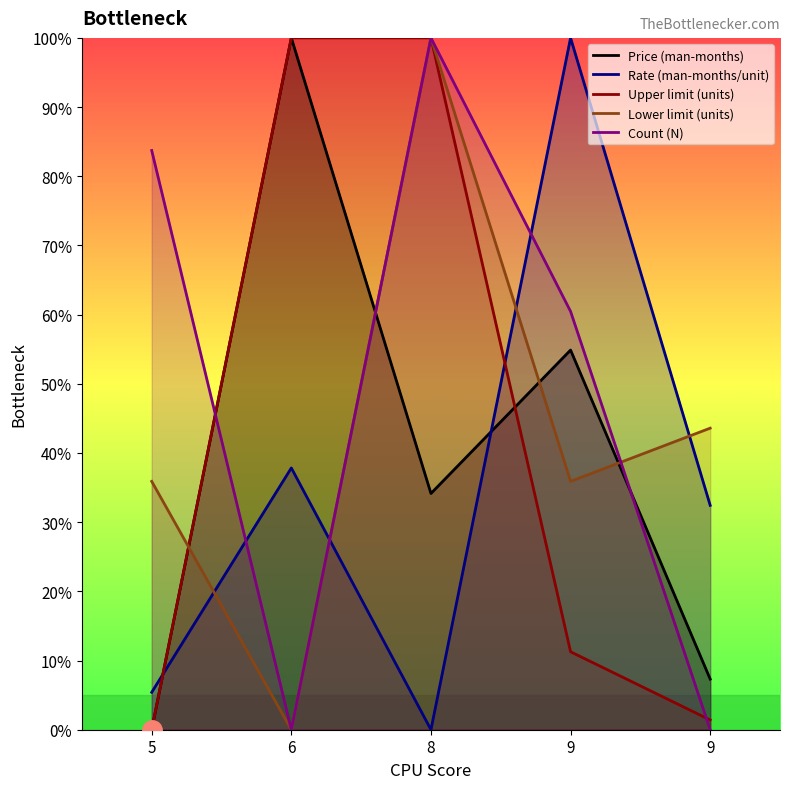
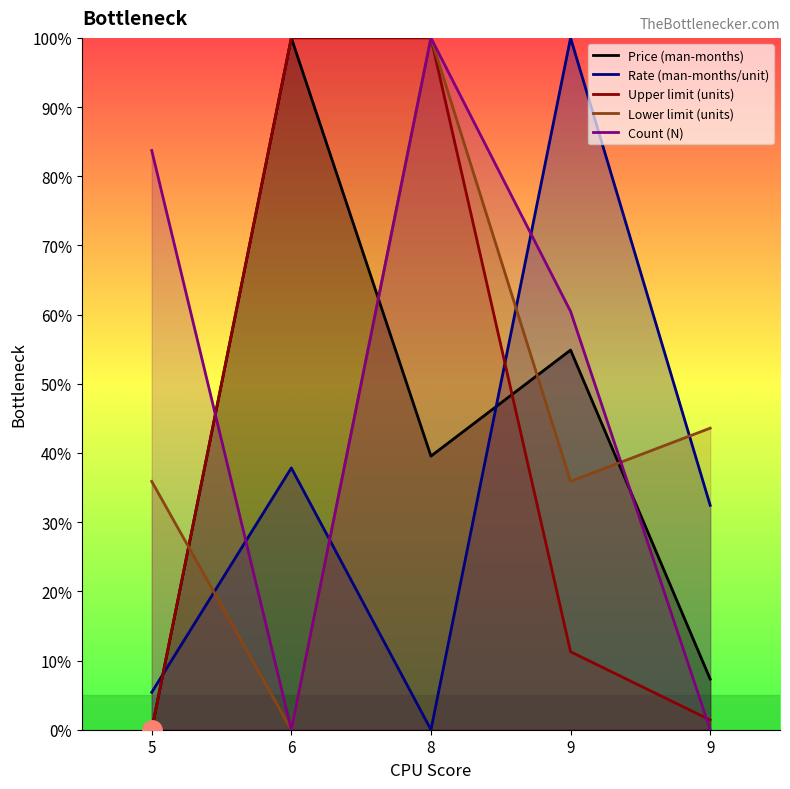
  {
    "Price (man-months)": {
-     "8": "34%"
+     "8": "40%"
    },
    "Rate (man-months/unit)": {
      "5": "5%",
      "6": "38%"
    }
  }
